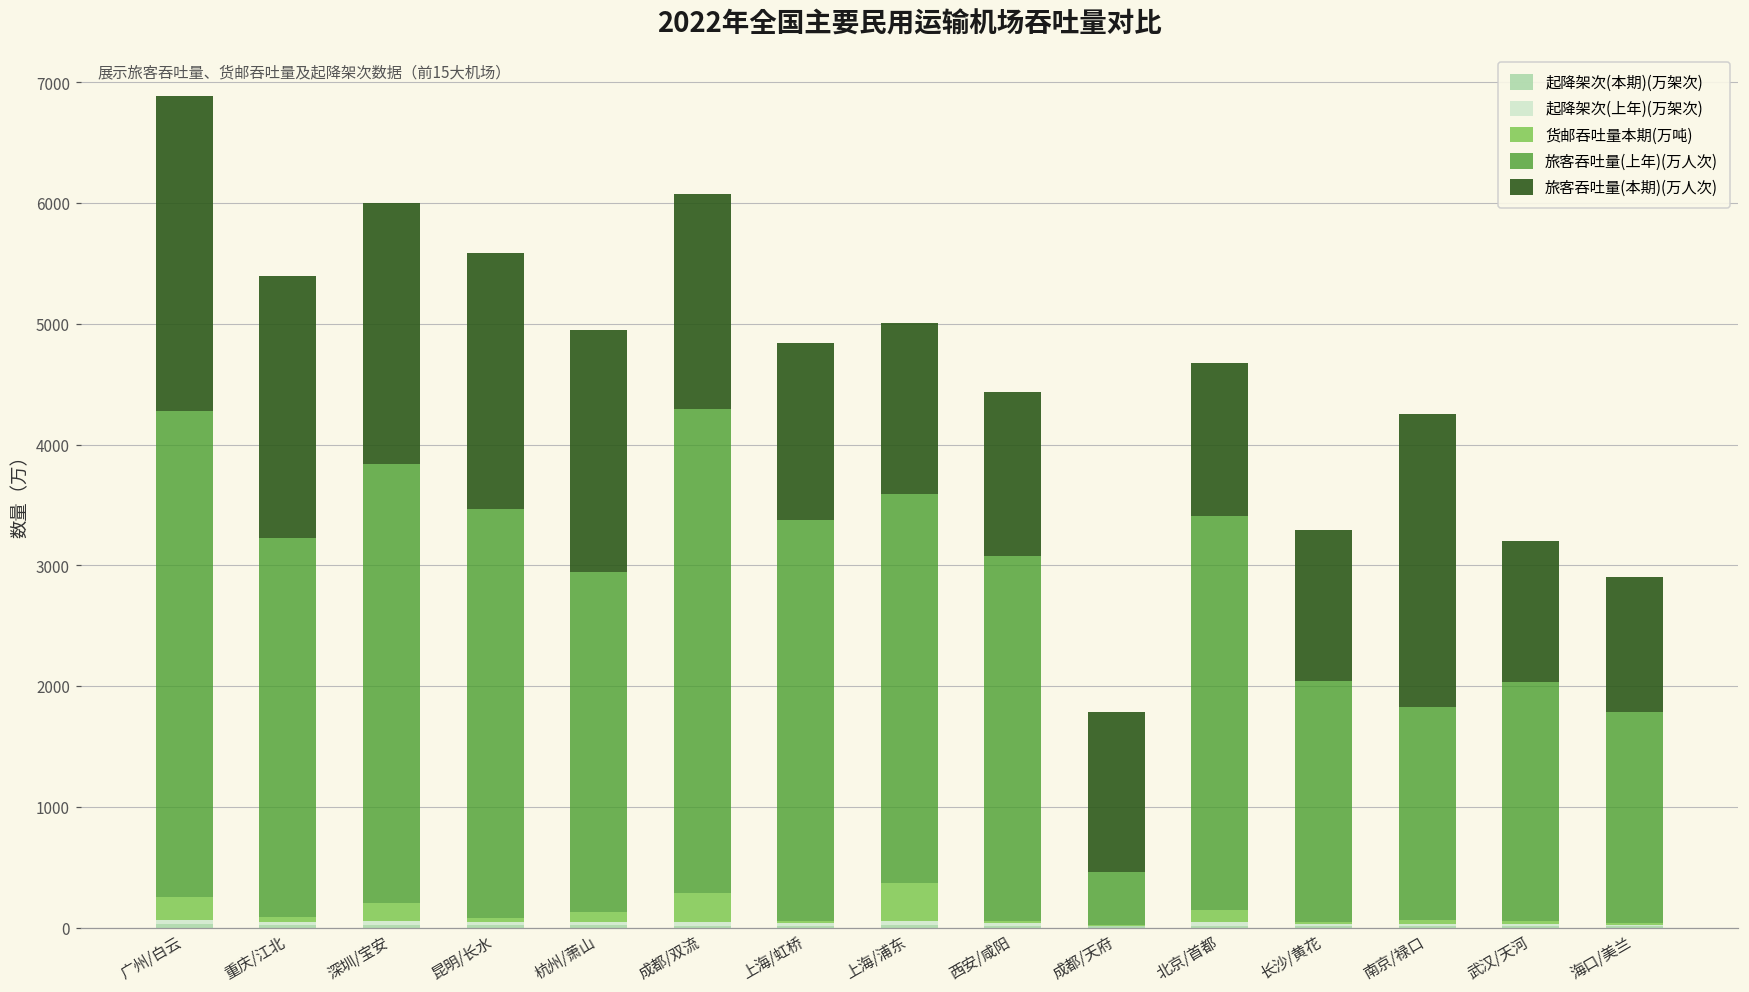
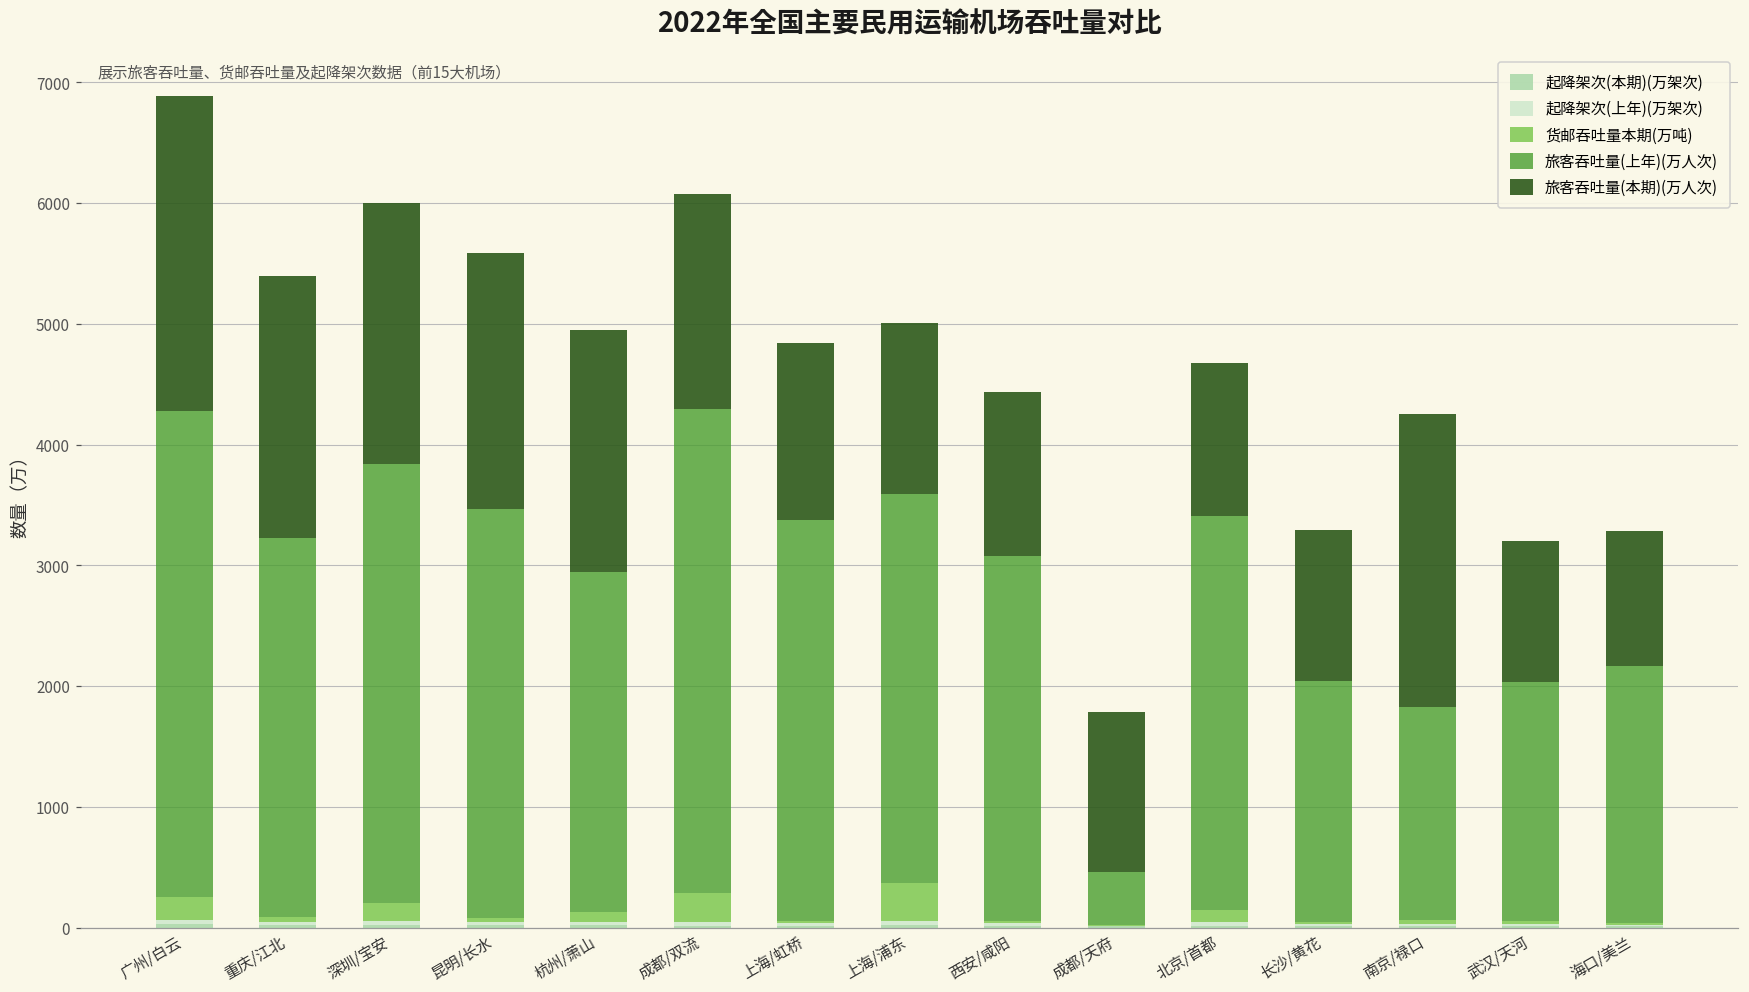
  {
    "货邮吞吐量本期(万吨)": {
      "广州/白云": 190,
      "重庆/江北": 40,
      "深圳/宝安": 150,
      "昆明/长水": 30,
      "杭州/萧山": 80,
      "成都/双流": 240,
      "上海/浦东": 310,
      "北京/首都": 100,
      "南京/禄口": 40,
      "武汉/天河": 30
    },
    "旅客吞吐量(上年)(万人次)": {
      "广州/白云": 4020,
      "重庆/江北": 3140,
      "深圳/宝安": 3640,
      "昆明/长水": 3390,
      "杭州/萧山": 2820,
      "成都/双流": 4010,
      "上海/虹桥": 3320,
      "上海/浦东": 3220,
      "西安/咸阳": 3020,
      "成都/天府": 440,
      "北京/首都": 3260,
      "长沙/黄花": 2000,
      "南京/禄口": 1760,
      "武汉/天河": 1980,
-     "海口/美兰": 1750
+     "海口/美兰": 2130
    },
    "旅客吞吐量(本期)(万人次)": {
      "广州/白云": 2610,
      "重庆/江北": 2170,
      "深圳/宝安": 2160,
      "昆明/长水": 2120,
      "杭州/萧山": 2000,
      "成都/双流": 1780,
      "上海/虹桥": 1470,
      "上海/浦东": 1420,
      "西安/咸阳": 1360,
      "成都/天府": 1330,
      "北京/首都": 1270,
      "长沙/黄花": 1250,
      "南京/禄口": 2430,
      "武汉/天河": 1160,
      "海口/美兰": 1120
    }
  }
